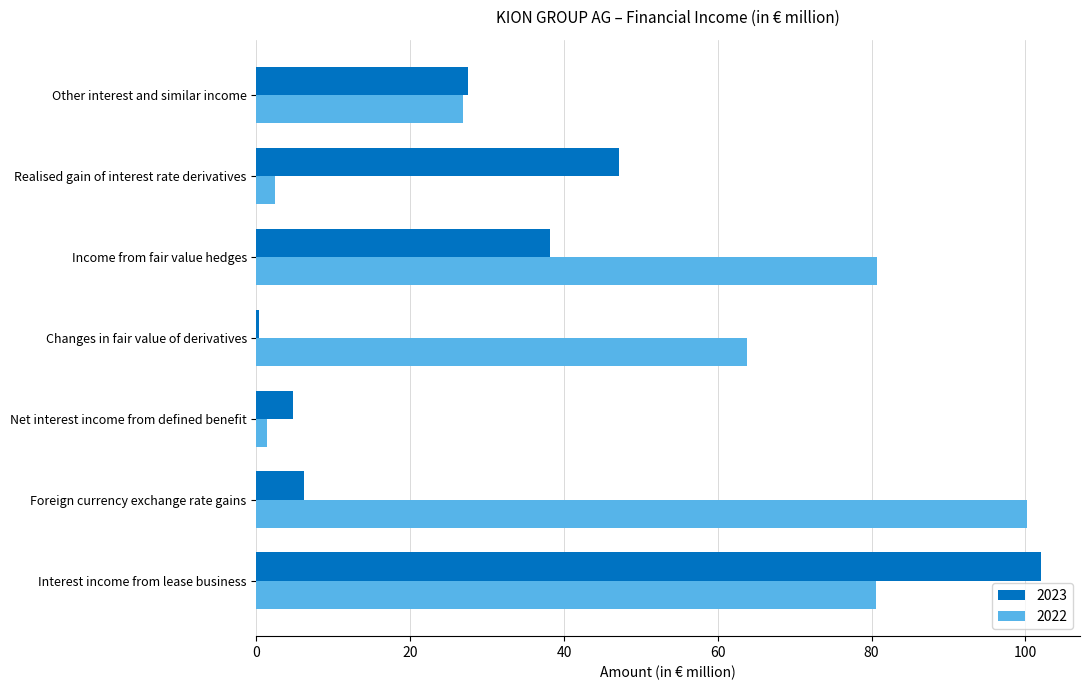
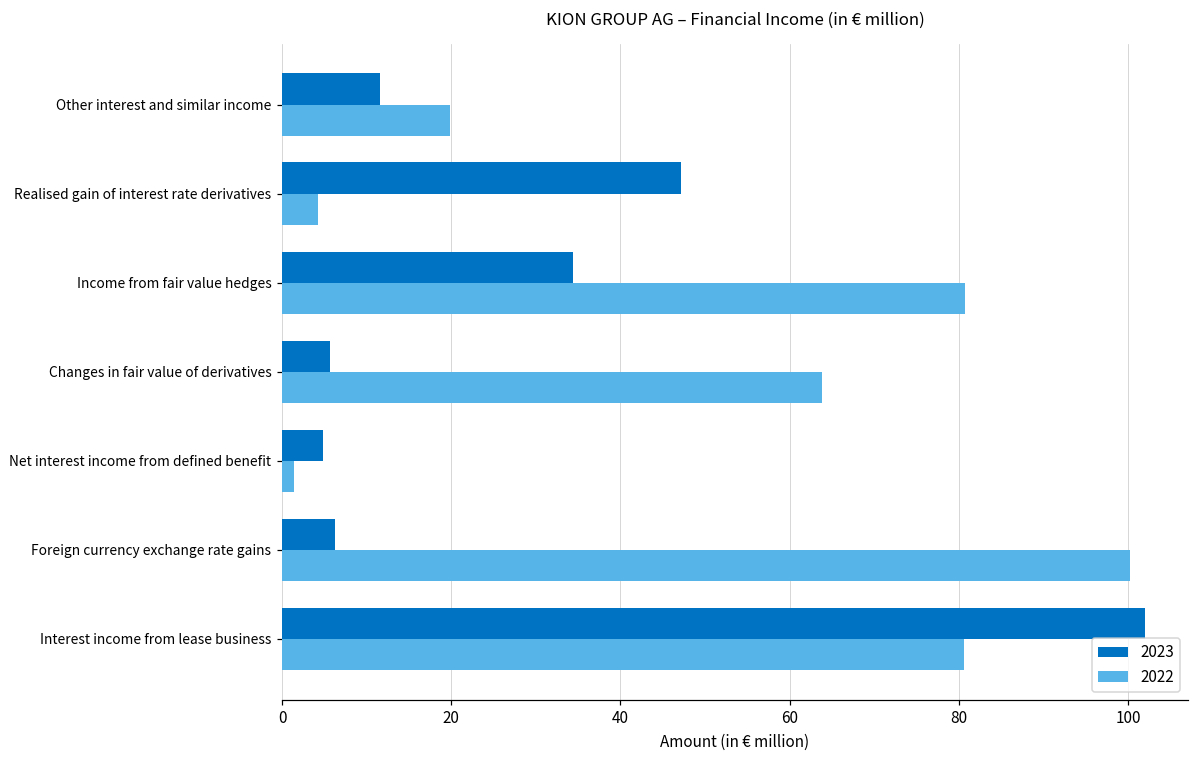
  {
    "2023": {
-     "Other interest and similar income": 28,
+     "Other interest and similar income": 12,
      "Realised gain of interest rate derivatives": 47,
-     "Income from fair value hedges": 38,
-     "Changes in fair value of derivatives": 0,
+     "Income from fair value hedges": 34,
+     "Changes in fair value of derivatives": 6,
      "Net interest income from defined benefit": 5,
      "Foreign currency exchange rate gains": 6,
      "Interest income from lease business": 102
    },
    "2022": {
-     "Other interest and similar income": 27,
-     "Realised gain of interest rate derivatives": 2,
+     "Other interest and similar income": 20,
+     "Realised gain of interest rate derivatives": 4,
      "Income from fair value hedges": 81,
      "Changes in fair value of derivatives": 64,
      "Net interest income from defined benefit": 1,
      "Foreign currency exchange rate gains": 100,
      "Interest income from lease business": 81
    }
  }
